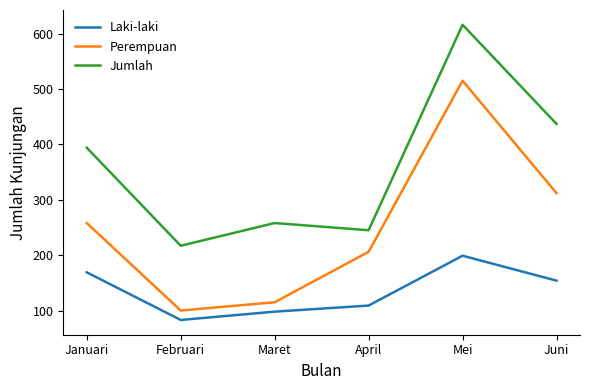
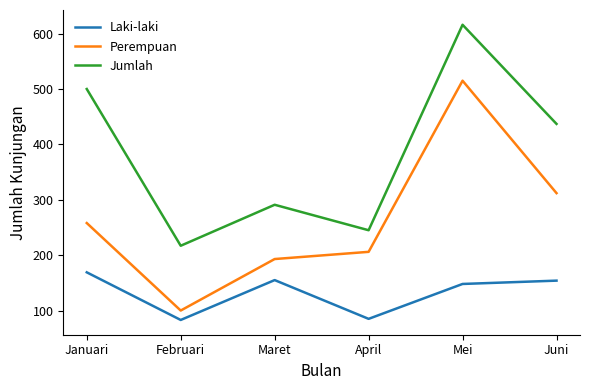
  {
    "Laki-laki": {
      "Januari": 170,
      "Februari": 80,
-     "Maret": 100,
-     "April": 110,
-     "Mei": 200,
+     "Maret": 160,
+     "April": 90,
+     "Mei": 150,
      "Juni": 150
    },
    "Perempuan": {
      "Januari": 260,
      "Februari": 100,
-     "Maret": 120,
+     "Maret": 190,
      "April": 210,
      "Mei": 520,
      "Juni": 310
    },
    "Jumlah": {
-     "Januari": 390,
+     "Januari": 500,
      "Februari": 220,
-     "Maret": 260,
+     "Maret": 290,
      "April": 250,
      "Mei": 620,
      "Juni": 440
    }
  }
